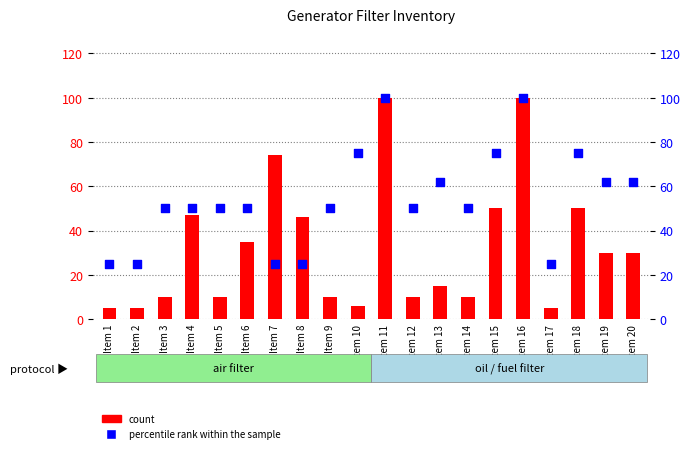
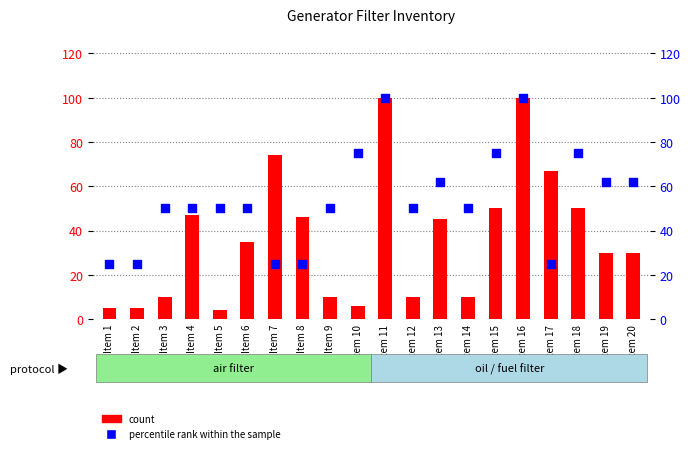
  {
    "count": {
      "Item 1": 5,
      "Item 2": 5,
      "Item 3": 10,
      "Item 4": 47,
-     "Item 5": 10,
+     "Item 5": 4,
      "Item 6": 35,
      "Item 7": 74,
      "Item 8": 46,
      "Item 9": 10,
      "Item 10": 6,
      "Item 11": 100,
      "Item 12": 10,
-     "Item 13": 15,
+     "Item 13": 45,
      "Item 14": 10,
      "Item 15": 50,
      "Item 16": 100,
-     "Item 17": 5,
+     "Item 17": 67,
      "Item 18": 50,
      "Item 19": 30,
      "Item 20": 30
    }
  }
